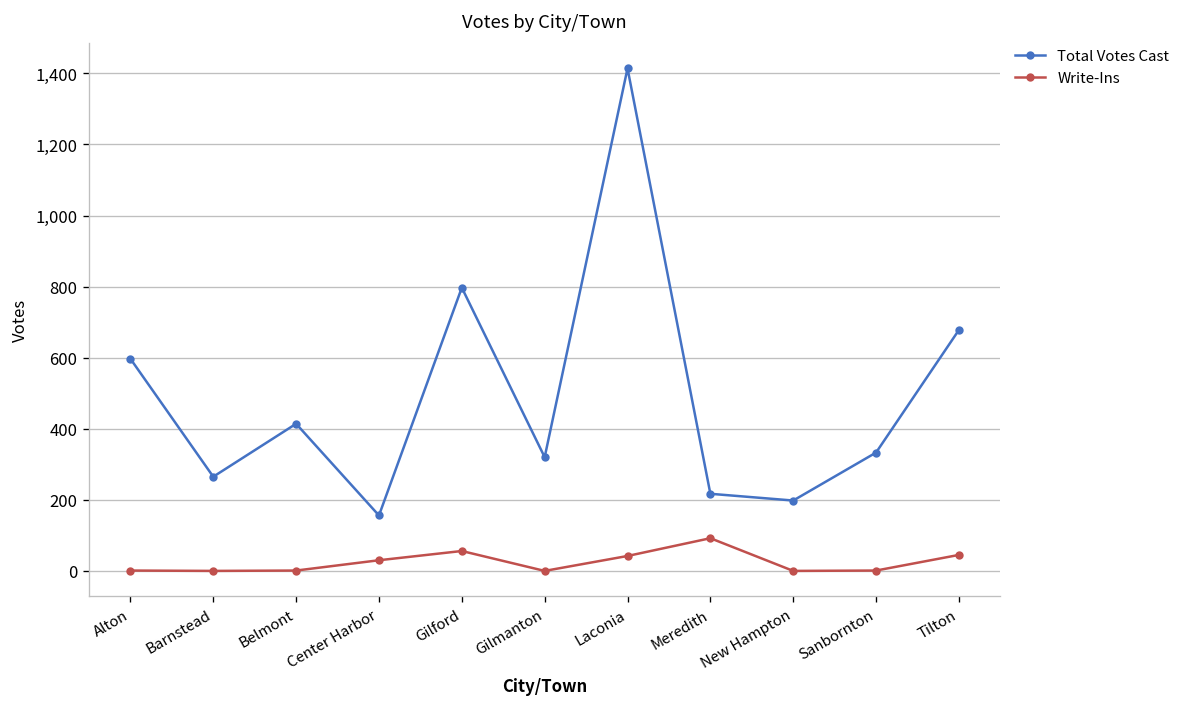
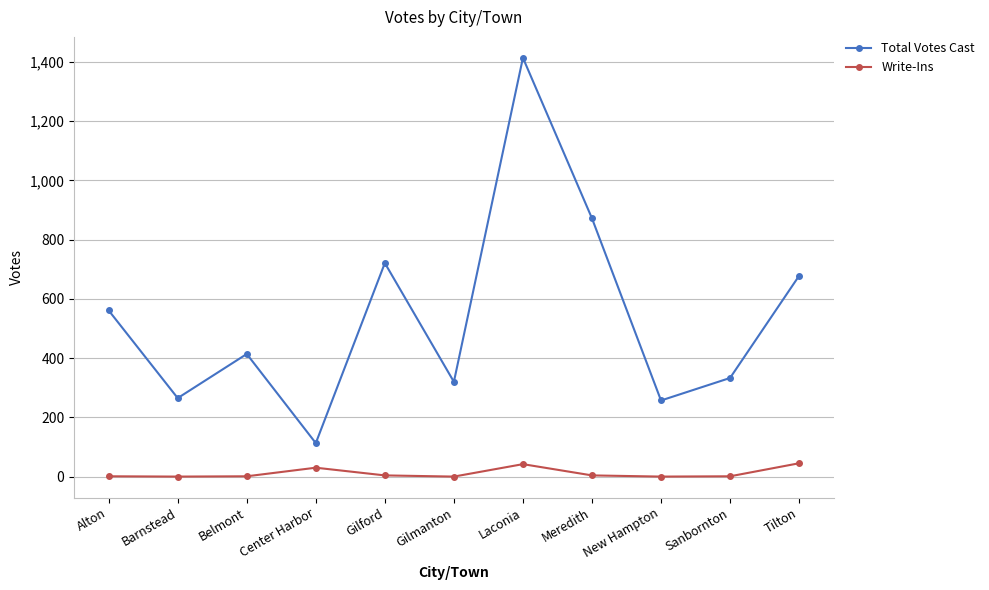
  {
    "Total Votes Cast": {
-     "Alton": "600",
+     "Alton": "560",
      "Barnstead": "270",
      "Belmont": "410",
-     "Center Harbor": "160",
-     "Gilford": "800",
+     "Center Harbor": "110",
+     "Gilford": "720",
      "Gilmanton": "320",
      "Laconia": "1,410",
-     "Meredith": "220",
-     "New Hampton": "200",
+     "Meredith": "870",
+     "New Hampton": "260",
      "Sanbornton": "330",
      "Tilton": "680"
    },
    "Write-Ins": {
      "Alton": "0",
      "Barnstead": "0",
      "Belmont": "0",
      "Center Harbor": "30",
-     "Gilford": "60",
+     "Gilford": "0",
      "Gilmanton": "0",
      "Laconia": "40",
-     "Meredith": "90",
+     "Meredith": "0",
      "New Hampton": "0",
      "Sanbornton": "0",
      "Tilton": "50"
    }
  }
